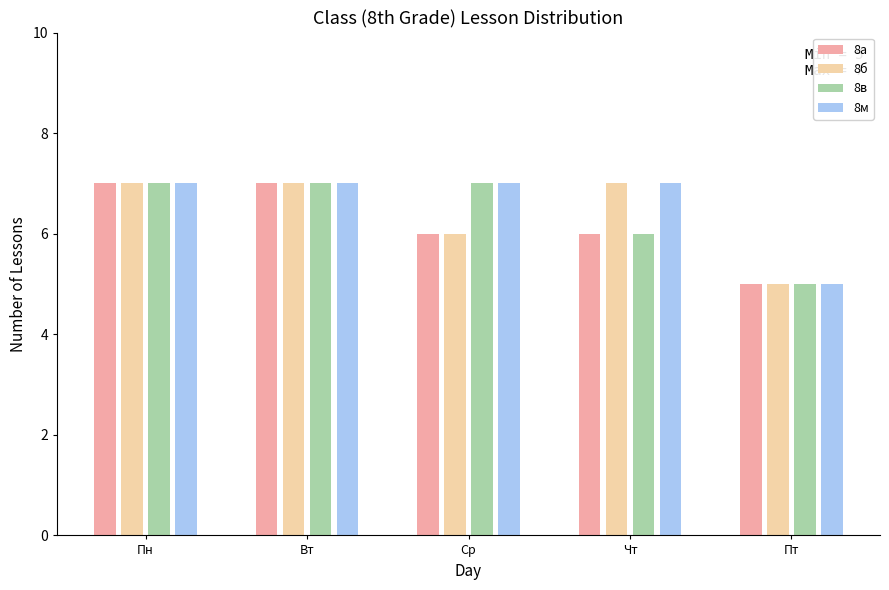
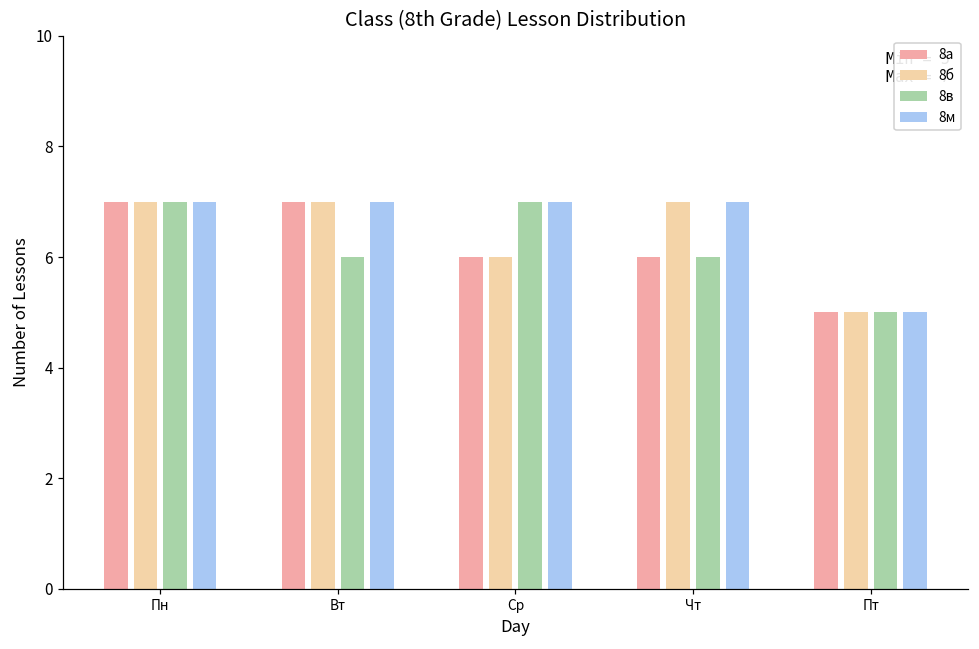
  {
    "8в": {
      "Пн": 7,
-     "Вт": 7,
+     "Вт": 6,
      "Ср": 7,
      "Чт": 6,
      "Пт": 5
    },
    "8м": {
      "Пн": 7,
      "Вт": 7,
      "Ср": 7,
      "Чт": 7,
      "Пт": 5
    }
  }
